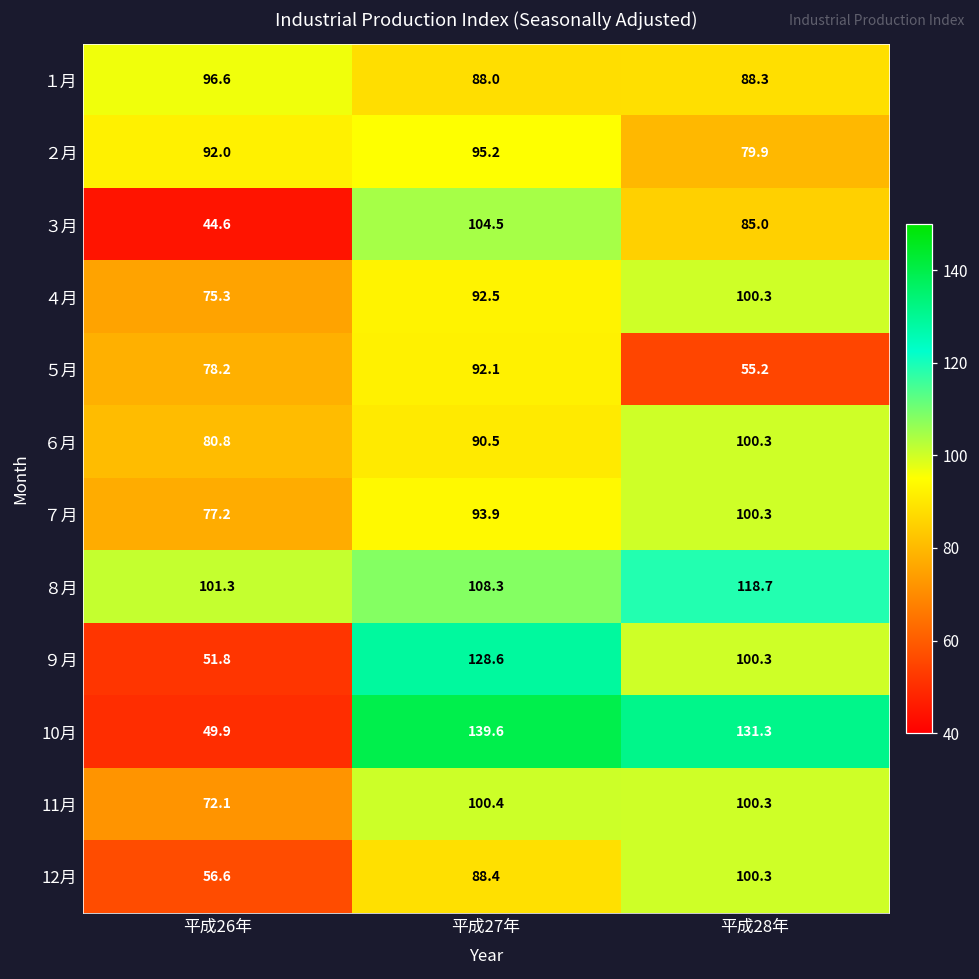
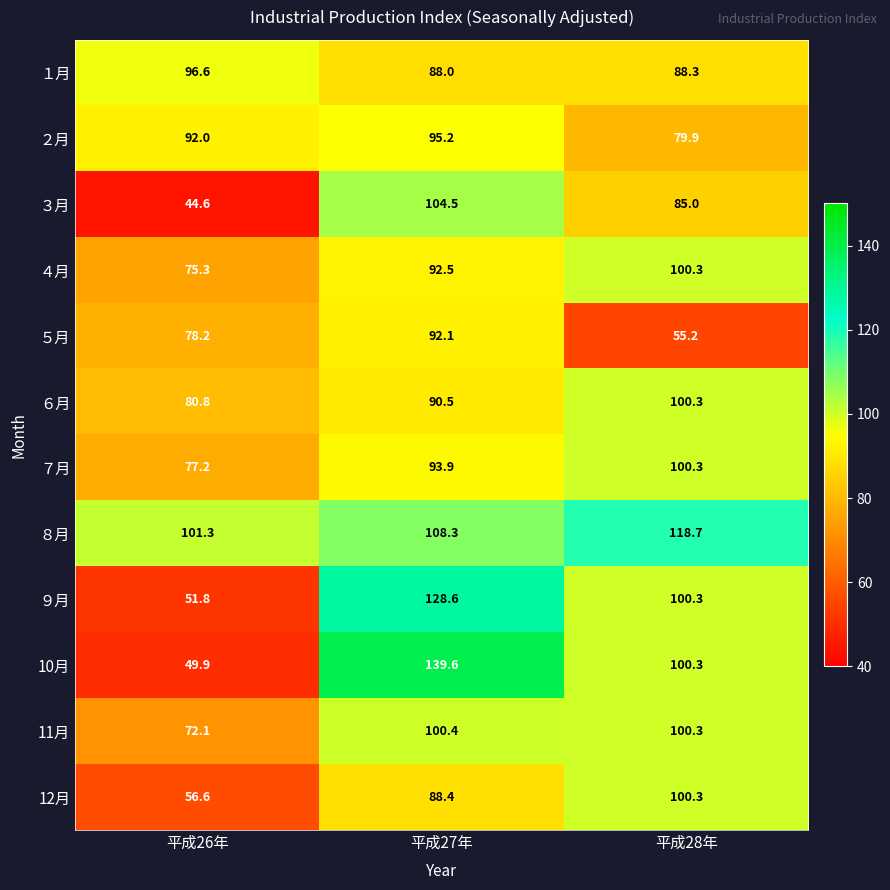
  {
    "１月": {
      "平成26年": 96.6,
      "平成27年": 88.0,
      "平成28年": 88.3
    },
    "２月": {
      "平成26年": 92.0,
      "平成27年": 95.2,
      "平成28年": 79.9
    },
    "３月": {
      "平成26年": 44.6,
      "平成27年": 104.5,
      "平成28年": 85.0
    },
    "４月": {
      "平成26年": 75.3,
      "平成27年": 92.5,
      "平成28年": 100.3
    },
    "５月": {
      "平成26年": 78.2,
      "平成27年": 92.1,
      "平成28年": 55.2
    },
    "６月": {
      "平成26年": 80.8,
      "平成27年": 90.5,
      "平成28年": 100.3
    },
    "７月": {
      "平成26年": 77.2,
      "平成27年": 93.9,
      "平成28年": 100.3
    },
    "８月": {
      "平成26年": 101.3,
      "平成27年": 108.3,
      "平成28年": 118.7
    },
    "９月": {
      "平成26年": 51.8,
      "平成27年": 128.6,
      "平成28年": 100.3
    },
    "10月": {
      "平成26年": 49.9,
      "平成27年": 139.6,
-     "平成28年": 131.3
+     "平成28年": 100.3
    },
    "11月": {
      "平成26年": 72.1,
      "平成27年": 100.4,
      "平成28年": 100.3
    },
    "12月": {
      "平成26年": 56.6,
      "平成27年": 88.4,
      "平成28年": 100.3
    }
  }
